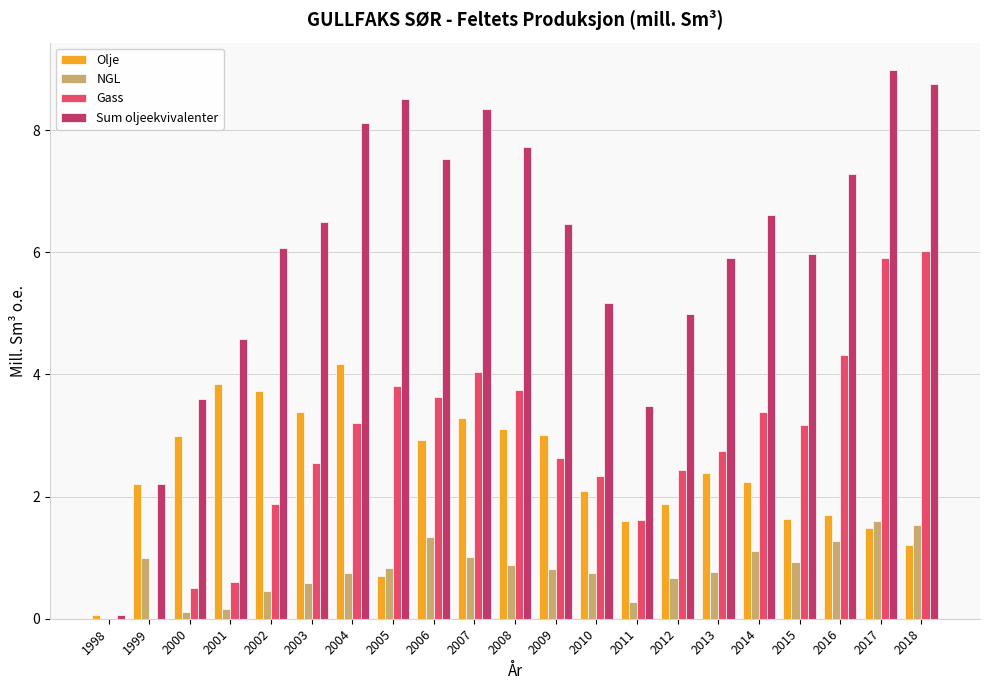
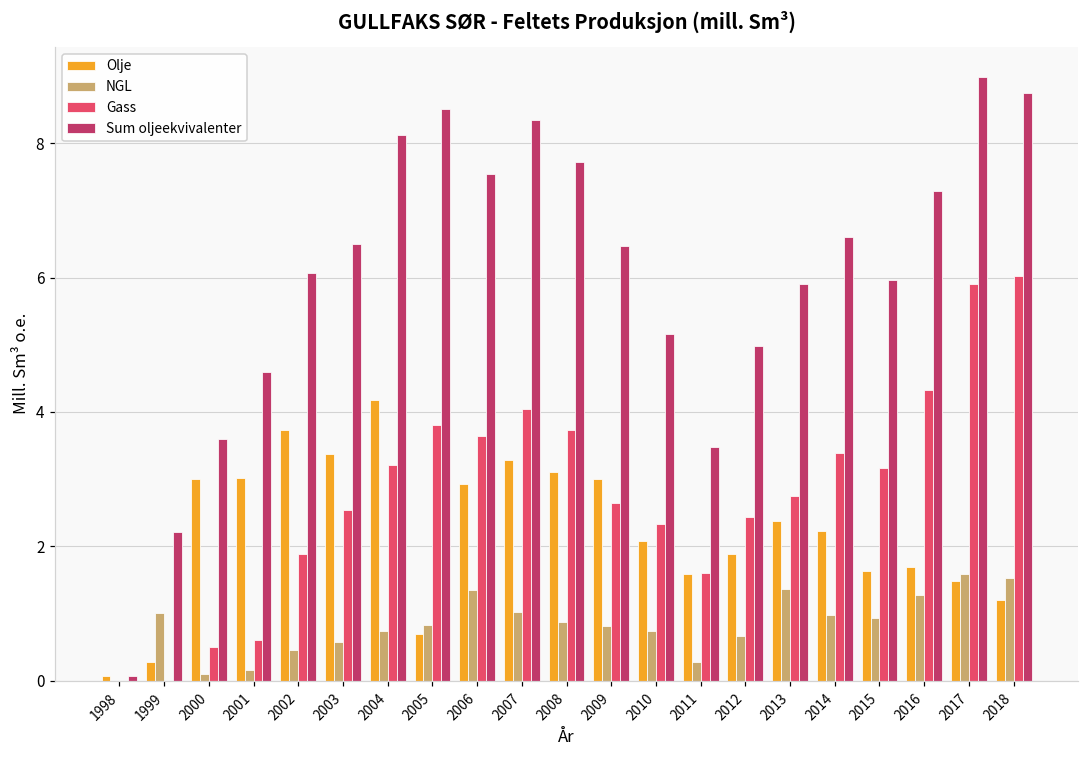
  {
    "Olje": {
      "1998": 0.1,
-     "1999": 2.2,
+     "1999": 0.3,
      "2000": 3.0,
-     "2001": 3.8,
+     "2001": 3.0,
      "2002": 3.7,
      "2003": 3.4,
      "2004": 4.2,
      "2005": 0.7,
      "2006": 2.9,
      "2007": 3.3,
      "2008": 3.1,
      "2009": 3.0,
      "2010": 2.1,
      "2011": 1.6,
      "2012": 1.9,
      "2013": 2.4,
      "2014": 2.2,
      "2015": 1.6,
      "2016": 1.7,
      "2017": 1.5,
      "2018": 1.2
    },
    "NGL": {
      "1998": 0.0,
      "1999": 1.0,
      "2000": 0.1,
      "2001": 0.2,
      "2002": 0.5,
      "2003": 0.6,
      "2004": 0.7,
      "2005": 0.8,
      "2006": 1.3,
      "2007": 1.0,
      "2008": 0.9,
      "2009": 0.8,
      "2010": 0.7,
      "2011": 0.3,
      "2012": 0.7,
-     "2013": 0.8,
-     "2014": 1.1,
+     "2013": 1.4,
+     "2014": 1.0,
      "2015": 0.9,
      "2016": 1.3,
      "2017": 1.6,
      "2018": 1.5
    }
  }
